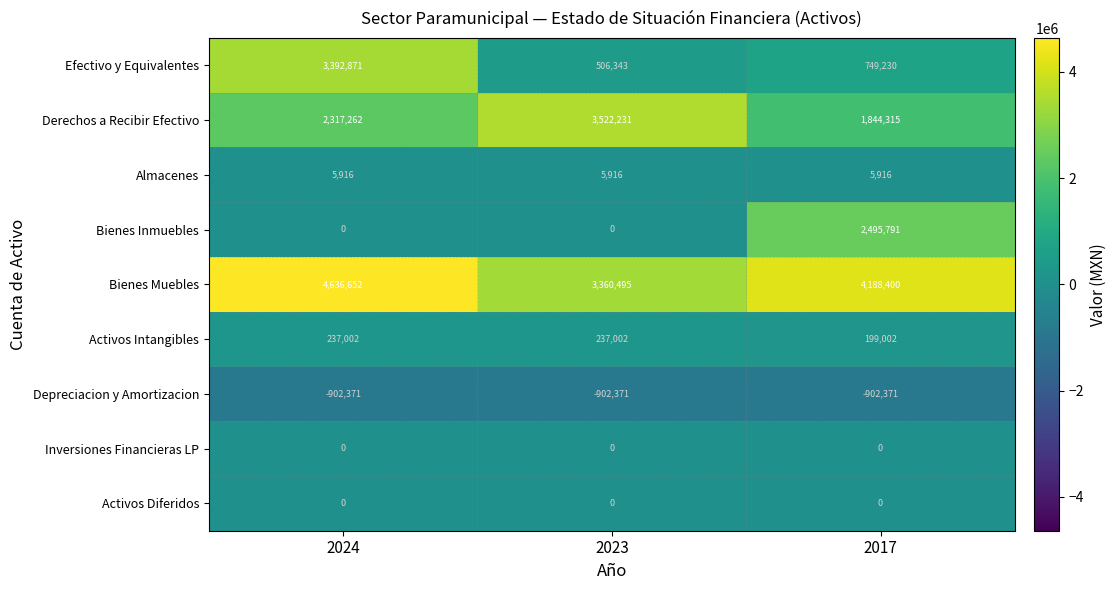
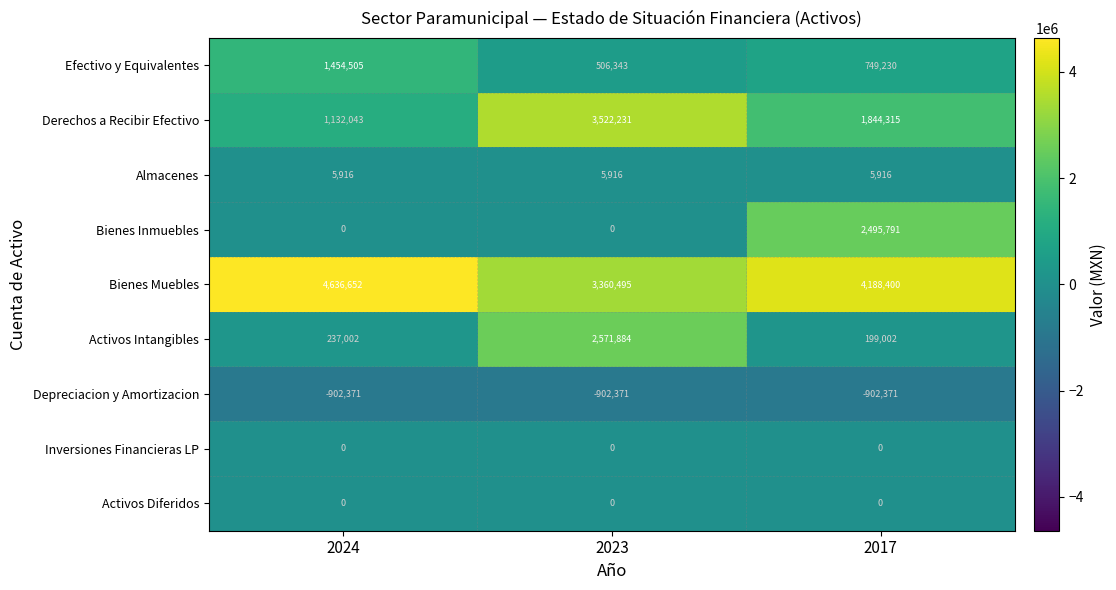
  {
    "Efectivo y Equivalentes": {
-     "2024": "3,392,871",
+     "2024": "1,454,505",
      "2023": "506,343",
      "2017": "749,230"
    },
    "Derechos a Recibir Efectivo": {
-     "2024": "2,317,262",
+     "2024": "1,132,043",
      "2023": "3,522,231",
      "2017": "1,844,315"
    },
    "Almacenes": {
      "2024": "5,916",
      "2023": "5,916",
      "2017": "5,916"
    },
    "Bienes Inmuebles": {
      "2024": "0",
      "2023": "0",
      "2017": "2,495,791"
    },
    "Bienes Muebles": {
      "2024": "4,636,652",
      "2023": "3,360,495",
      "2017": "4,188,400"
    },
    "Activos Intangibles": {
      "2024": "237,002",
-     "2023": "237,002",
+     "2023": "2,571,884",
      "2017": "199,002"
    },
    "Depreciacion y Amortizacion": {
      "2024": "-902,371",
      "2023": "-902,371",
      "2017": "-902,371"
    },
    "Inversiones Financieras LP": {
      "2024": "0",
      "2023": "0",
      "2017": "0"
    },
    "Activos Diferidos": {
      "2024": "0",
      "2023": "0",
      "2017": "0"
    }
  }
